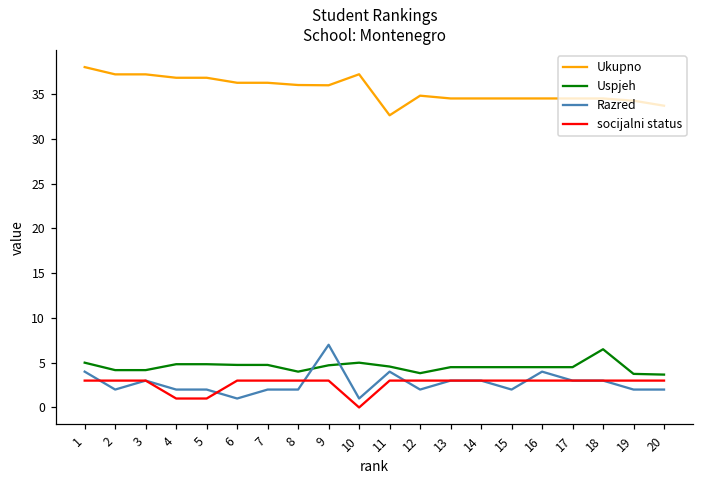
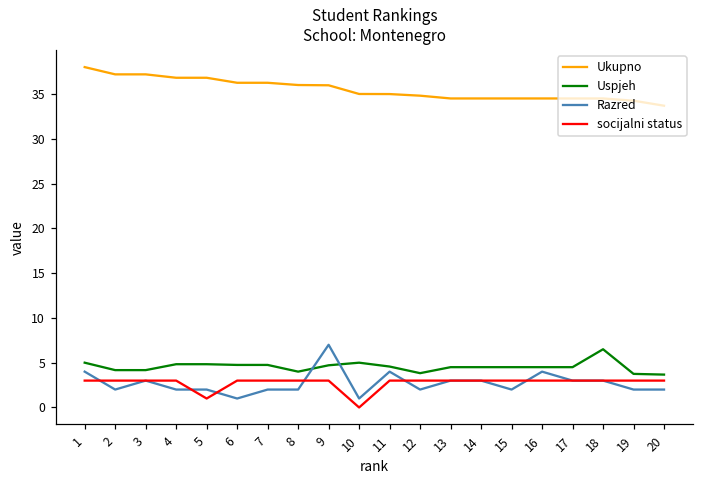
  {
    "Ukupno": {
      "1": 38,
      "2": 37,
      "3": 37,
      "4": 37,
      "5": 37,
      "6": 36,
      "7": 36,
      "8": 36,
      "9": 36,
-     "10": 37,
-     "11": 33,
+     "10": 35,
+     "11": 35,
      "12": 35,
      "13": 35,
      "14": 35,
      "15": 35,
      "16": 35
    },
    "Uspjeh": {
      "1": 5,
      "2": 4,
      "3": 4,
      "4": 5,
      "5": 5,
      "6": 5,
      "7": 5,
      "8": 4,
      "9": 5,
      "10": 5,
      "11": 5,
      "12": 4,
      "13": 5,
      "14": 5,
      "15": 5,
      "16": 5,
      "17": 5,
      "18": 7,
      "19": 4,
      "20": 4
    },
    "Razred": {
      "1": 4,
      "2": 2,
      "4": 2,
      "5": 2,
      "6": 1,
      "7": 2,
      "8": 2,
      "9": 7,
      "10": 1,
      "11": 4,
      "12": 2,
      "15": 2,
      "16": 4,
      "19": 2,
      "20": 2
    },
    "socijalni status": {
      "1": 3,
      "2": 3,
-     "4": 1,
+     "4": 3,
      "5": 1,
      "6": 3,
      "7": 3,
      "8": 3,
      "9": 3,
      "10": 0,
      "11": 3,
      "12": 3,
      "15": 3,
      "16": 3,
      "19": 3,
      "20": 3
    }
  }
